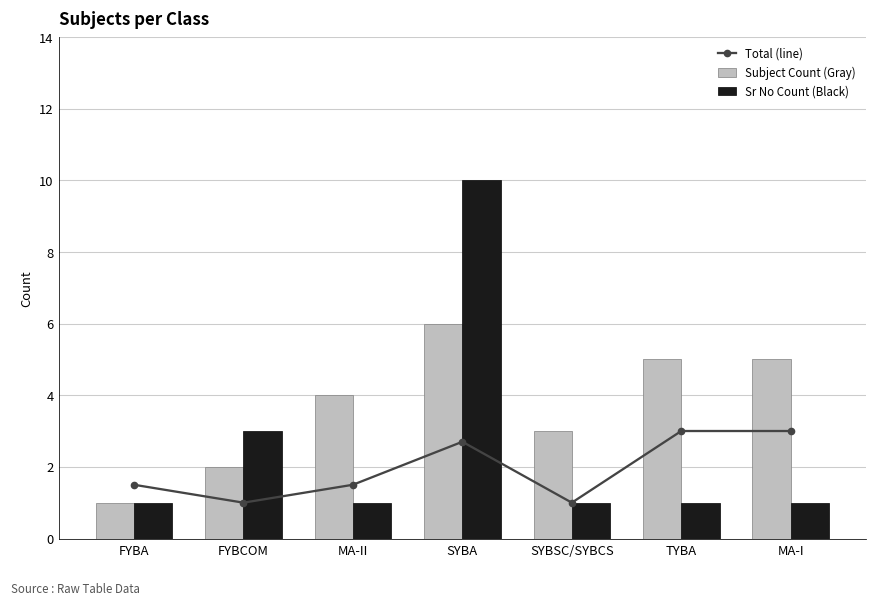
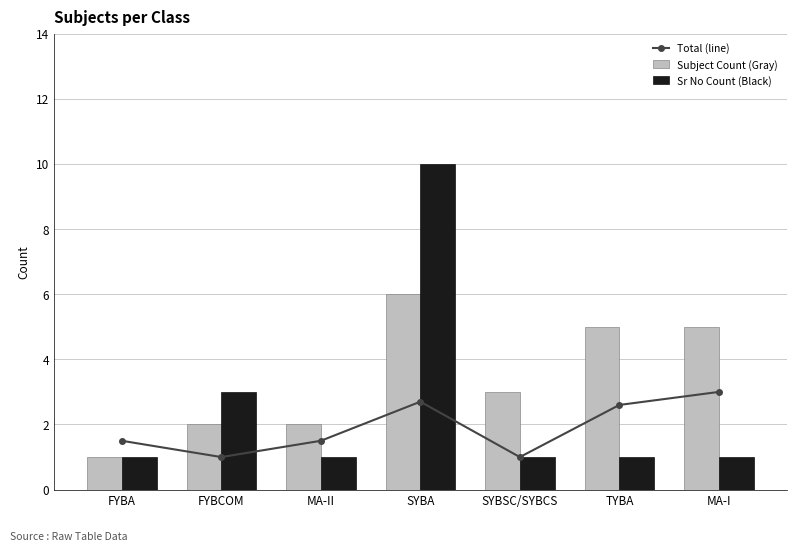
  {
    "Subject Count (Gray)": {
      "FYBA": 1,
      "FYBCOM": 2,
-     "MA-II": 4,
+     "MA-II": 2,
      "SYBA": 6,
      "SYBSC/SYBCS": 3,
      "TYBA": 5,
      "MA-I": 5
    },
    "Total (line)": {
      "FYBA": 1.5,
      "FYBCOM": 1.0,
      "MA-II": 1.5,
      "SYBA": 2.7,
      "SYBSC/SYBCS": 1.0,
-     "TYBA": 3.0,
+     "TYBA": 2.6,
      "MA-I": 3.0
    },
    "Sr No Count (Black)": {
      "FYBA": 1.0,
      "FYBCOM": 3.0,
      "MA-II": 1.0,
      "SYBA": 10.0,
      "SYBSC/SYBCS": 1.0,
      "TYBA": 1.0,
      "MA-I": 1.0
    }
  }
